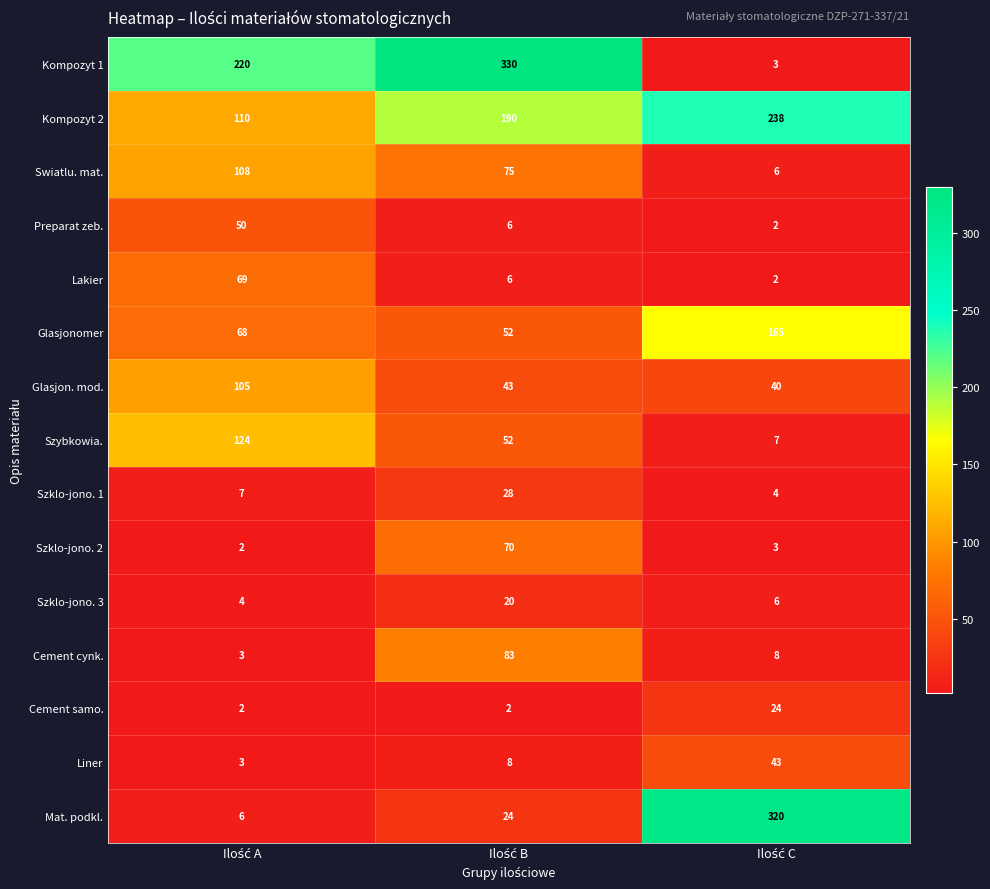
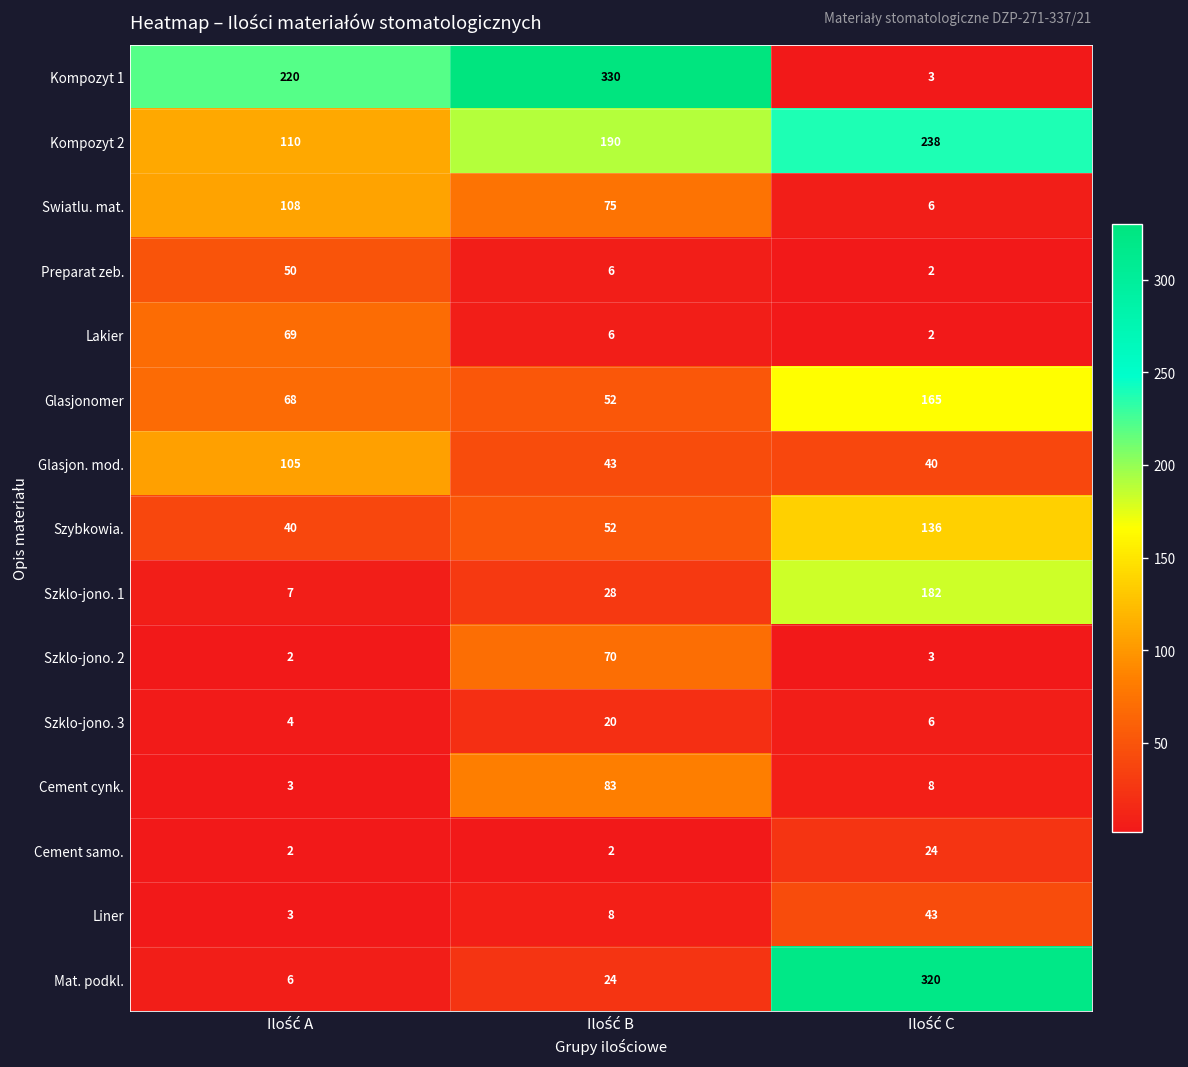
  {
    "Kompozyt 1": {
      "Ilość A": 220,
      "Ilość B": 330,
      "Ilość C": 3
    },
    "Kompozyt 2": {
      "Ilość A": 110,
      "Ilość B": 190,
      "Ilość C": 238
    },
    "Swiatlu. mat.": {
      "Ilość A": 108,
      "Ilość B": 75,
      "Ilość C": 6
    },
    "Preparat zeb.": {
      "Ilość A": 50,
      "Ilość B": 6,
      "Ilość C": 2
    },
    "Lakier": {
      "Ilość A": 69,
      "Ilość B": 6,
      "Ilość C": 2
    },
    "Glasjonomer": {
      "Ilość A": 68,
      "Ilość B": 52,
      "Ilość C": 165
    },
    "Glasjon. mod.": {
      "Ilość A": 105,
      "Ilość B": 43,
      "Ilość C": 40
    },
    "Szybkowia.": {
-     "Ilość A": 124,
+     "Ilość A": 40,
      "Ilość B": 52,
-     "Ilość C": 7
+     "Ilość C": 136
    },
    "Szklo-jono. 1": {
      "Ilość A": 7,
      "Ilość B": 28,
-     "Ilość C": 4
+     "Ilość C": 182
    },
    "Szklo-jono. 2": {
      "Ilość A": 2,
      "Ilość B": 70,
      "Ilość C": 3
    },
    "Szklo-jono. 3": {
      "Ilość A": 4,
      "Ilość B": 20,
      "Ilość C": 6
    },
    "Cement cynk.": {
      "Ilość A": 3,
      "Ilość B": 83,
      "Ilość C": 8
    },
    "Cement samo.": {
      "Ilość A": 2,
      "Ilość B": 2,
      "Ilość C": 24
    },
    "Liner": {
      "Ilość A": 3,
      "Ilość B": 8,
      "Ilość C": 43
    },
    "Mat. podkl.": {
      "Ilość A": 6,
      "Ilość B": 24,
      "Ilość C": 320
    }
  }
